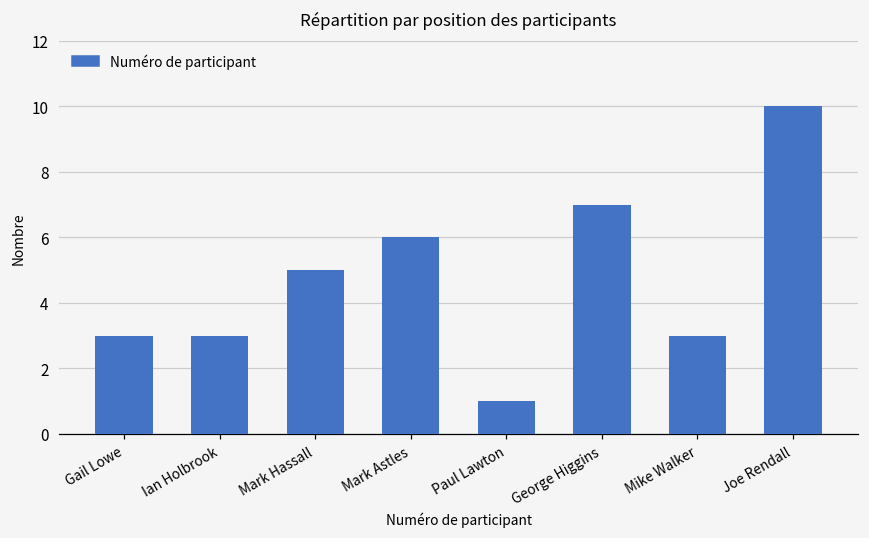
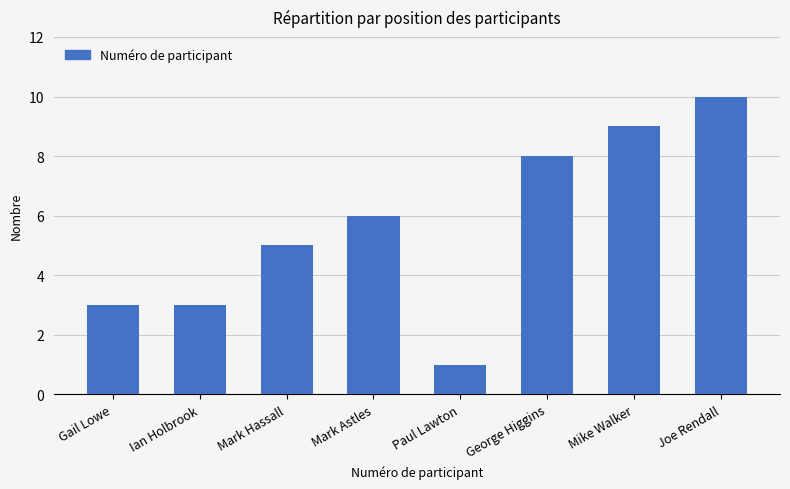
  {
    "Gail Lowe": 3,
    "Ian Holbrook": 3,
    "Mark Hassall": 5,
    "Mark Astles": 6,
    "Paul Lawton": 1,
-   "George Higgins": 7,
-   "Mike Walker": 3,
+   "George Higgins": 8,
+   "Mike Walker": 9,
    "Joe Rendall": 10
  }
